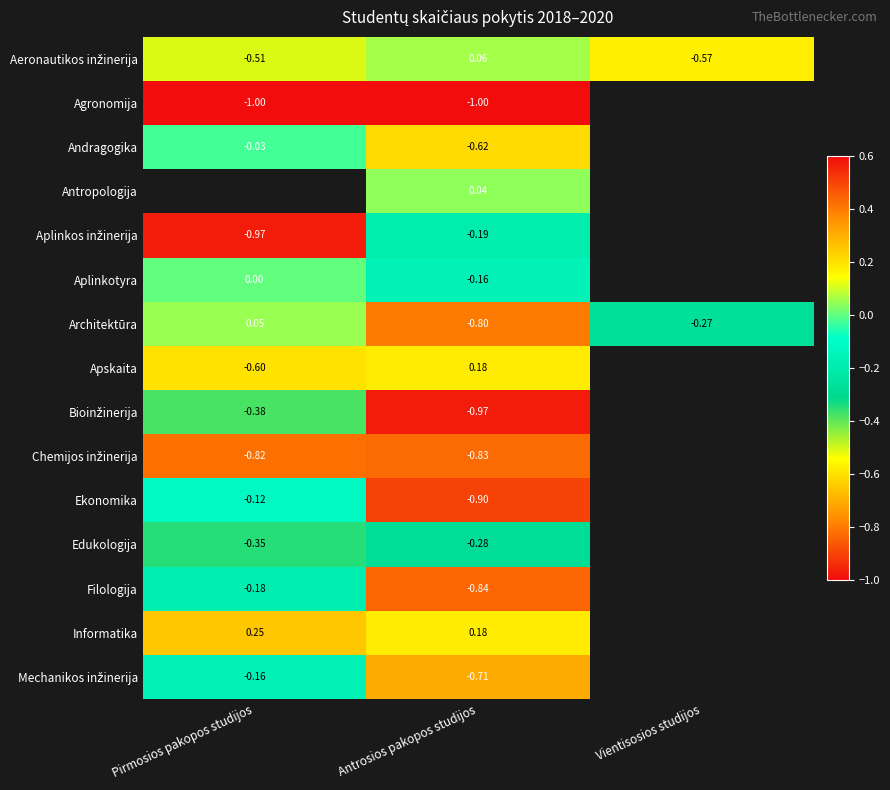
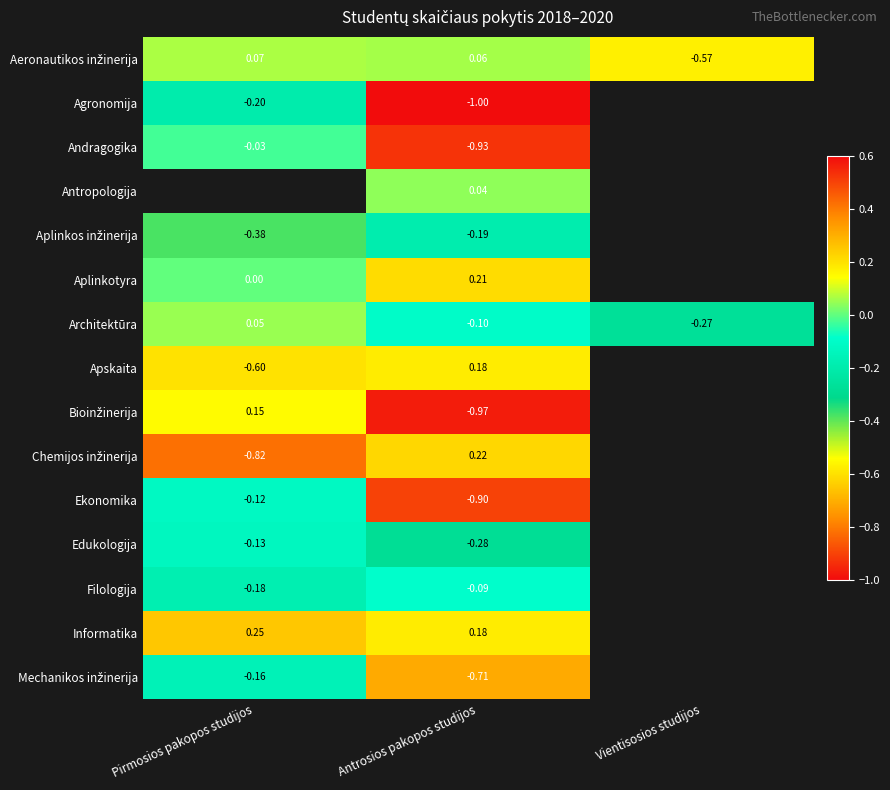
  {
    "Aeronautikos inžinerija": {
-     "Pirmosios pakopos studijos": -0.51,
+     "Pirmosios pakopos studijos": 0.07,
      "Antrosios pakopos studijos": 0.06,
      "Vientisosios studijos": -0.57
    },
    "Agronomija": {
-     "Pirmosios pakopos studijos": -1.00,
+     "Pirmosios pakopos studijos": -0.20,
      "Antrosios pakopos studijos": -1.00
    },
    "Andragogika": {
      "Pirmosios pakopos studijos": -0.03,
-     "Antrosios pakopos studijos": -0.62
+     "Antrosios pakopos studijos": -0.93
    },
    "Antropologija": {
      "Antrosios pakopos studijos": 0.04
    },
    "Aplinkos inžinerija": {
-     "Pirmosios pakopos studijos": -0.97,
+     "Pirmosios pakopos studijos": -0.38,
      "Antrosios pakopos studijos": -0.19
    },
    "Aplinkotyra": {
      "Pirmosios pakopos studijos": 0.00,
-     "Antrosios pakopos studijos": -0.16
+     "Antrosios pakopos studijos": 0.21
    },
    "Architektūra": {
      "Pirmosios pakopos studijos": 0.05,
-     "Antrosios pakopos studijos": -0.80,
+     "Antrosios pakopos studijos": -0.10,
      "Vientisosios studijos": -0.27
    },
    "Apskaita": {
      "Pirmosios pakopos studijos": -0.60,
      "Antrosios pakopos studijos": 0.18
    },
    "Bioinžinerija": {
-     "Pirmosios pakopos studijos": -0.38,
+     "Pirmosios pakopos studijos": 0.15,
      "Antrosios pakopos studijos": -0.97
    },
    "Chemijos inžinerija": {
      "Pirmosios pakopos studijos": -0.82,
-     "Antrosios pakopos studijos": -0.83
+     "Antrosios pakopos studijos": 0.22
    },
    "Ekonomika": {
      "Pirmosios pakopos studijos": -0.12,
      "Antrosios pakopos studijos": -0.90
    },
    "Edukologija": {
-     "Pirmosios pakopos studijos": -0.35,
+     "Pirmosios pakopos studijos": -0.13,
      "Antrosios pakopos studijos": -0.28
    },
    "Filologija": {
      "Pirmosios pakopos studijos": -0.18,
-     "Antrosios pakopos studijos": -0.84
+     "Antrosios pakopos studijos": -0.09
    },
    "Informatika": {
      "Pirmosios pakopos studijos": 0.25,
      "Antrosios pakopos studijos": 0.18
    },
    "Mechanikos inžinerija": {
      "Pirmosios pakopos studijos": -0.16,
      "Antrosios pakopos studijos": -0.71
    }
  }
